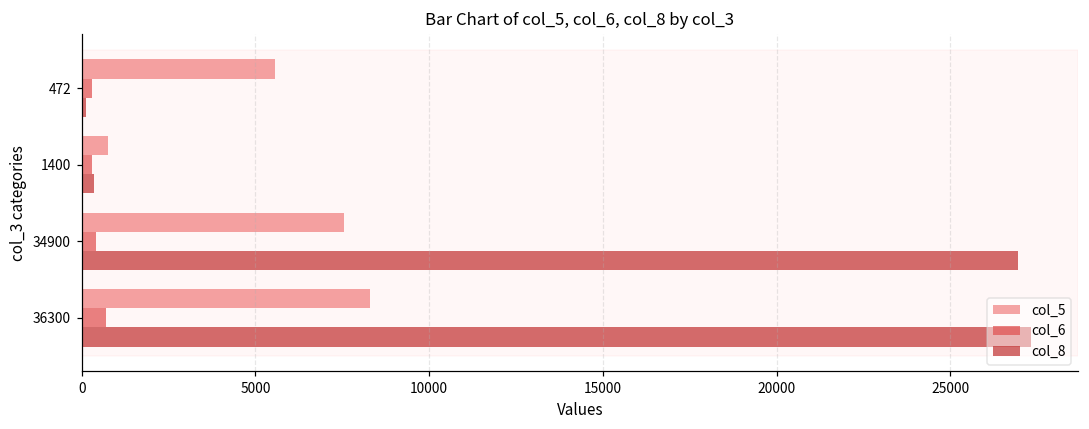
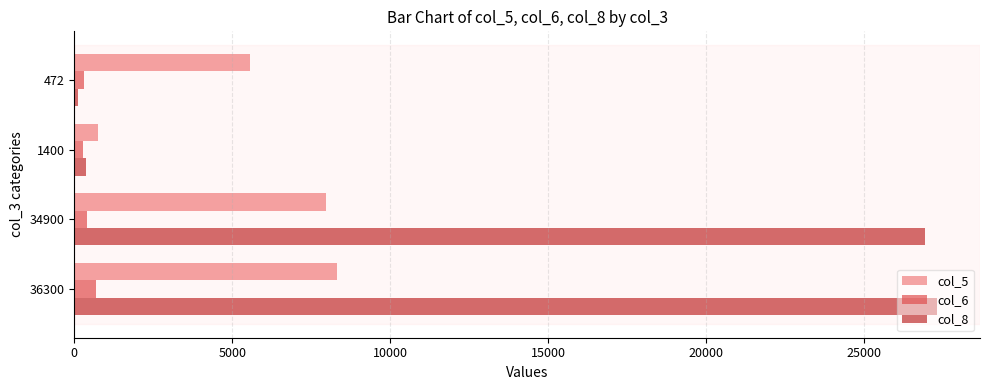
  {
    "col_5": {
      "472": 5600,
      "1400": 800,
-     "34900": 7600,
+     "34900": 8000,
      "36300": 8300
    }
  }
